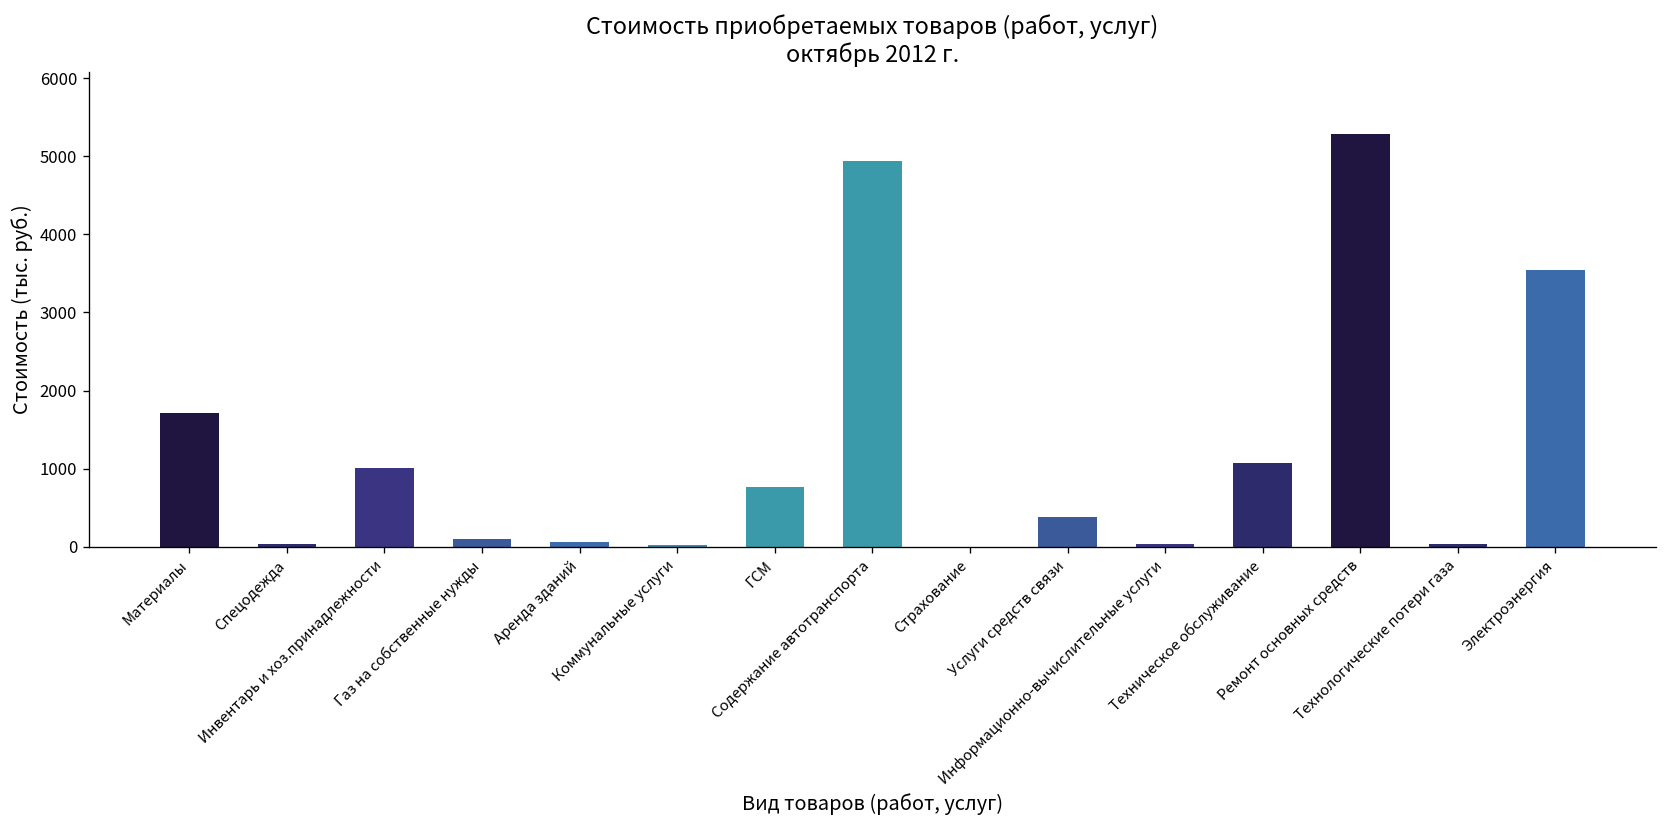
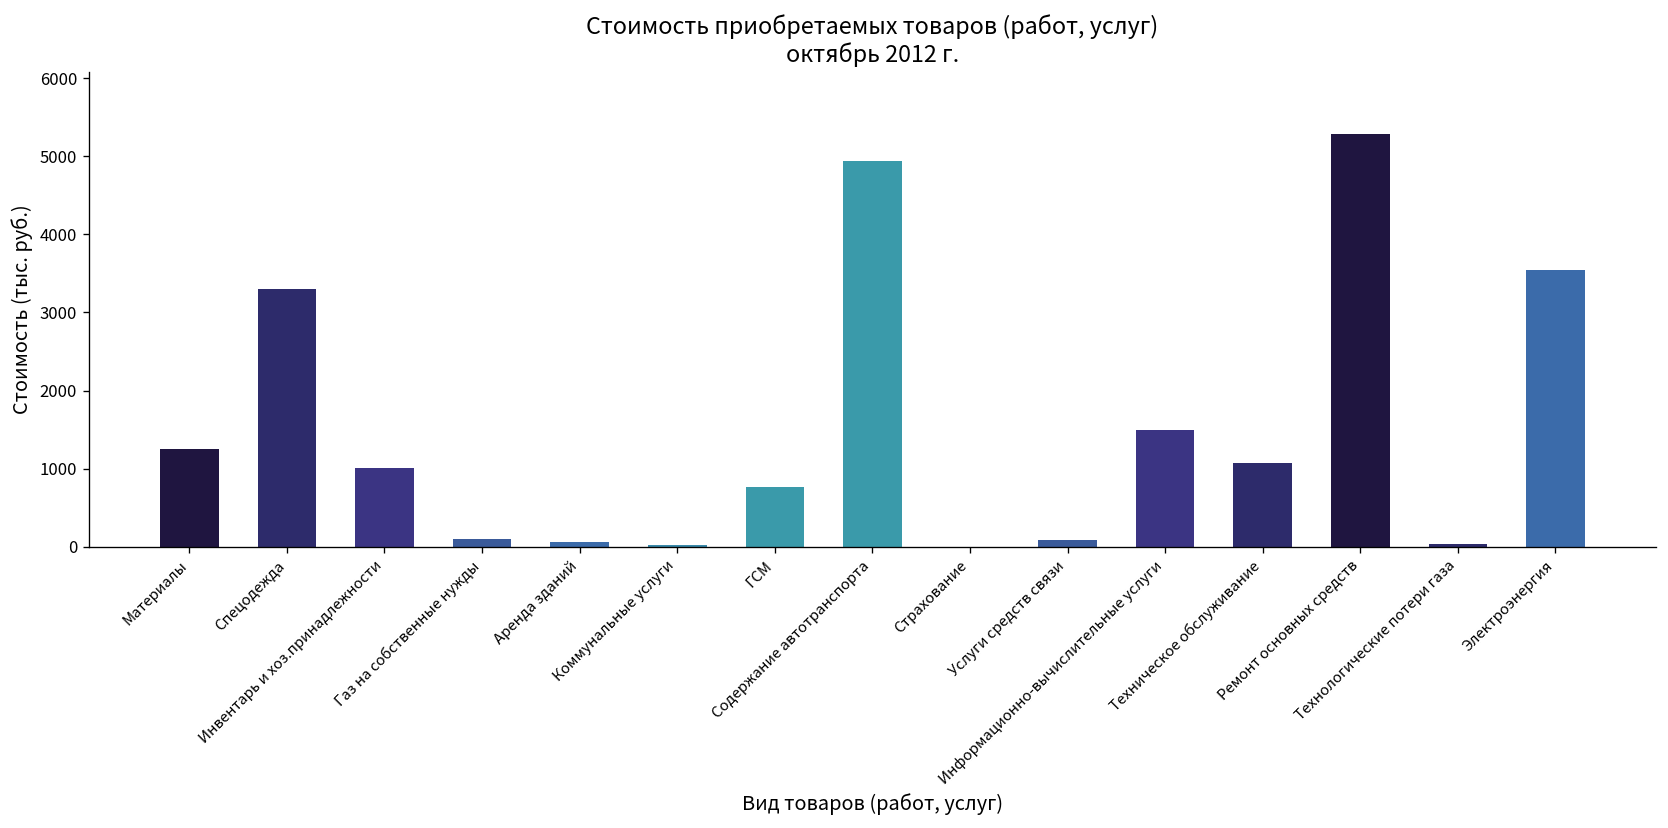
  {
-   "Материалы": 1700,
-   "Спецодежда": 0,
+   "Материалы": 1300,
+   "Спецодежда": 3300,
    "Инвентарь и хоз.принадлежности": 1000,
    "Газ на собственные нужды": 100,
    "Аренда зданий": 100,
    "ГСМ": 800,
    "Содержание автотранспорта": 4900,
-   "Услуги средств связи": 400,
-   "Информационно-вычислительные услуги": 0,
+   "Услуги средств связи": 100,
+   "Информационно-вычислительные услуги": 1500,
    "Техническое обслуживание": 1100,
    "Ремонт основных средств": 5300,
    "Электроэнергия": 3500
  }
